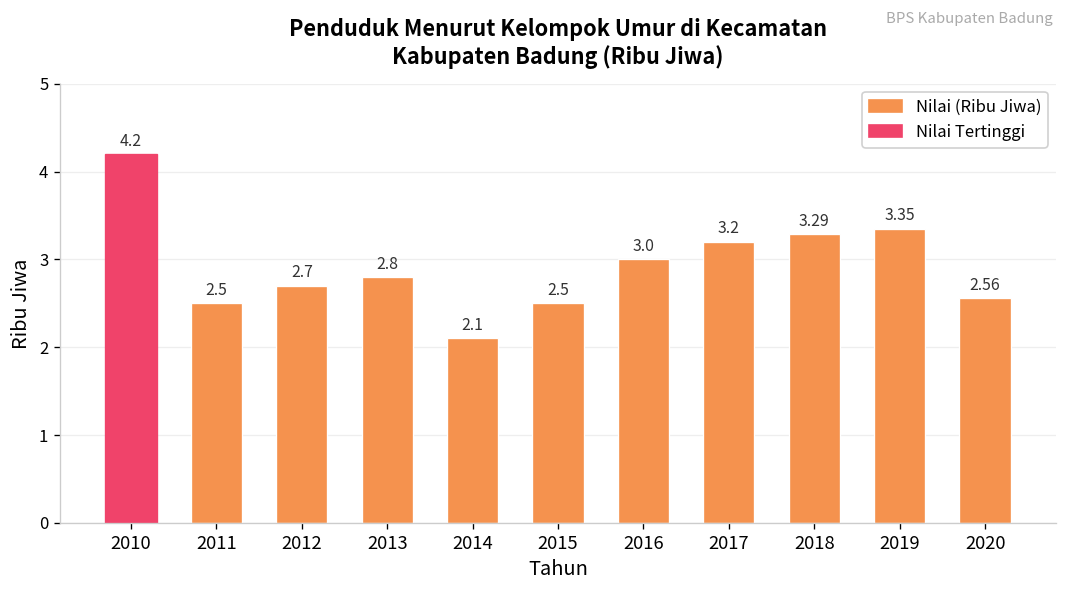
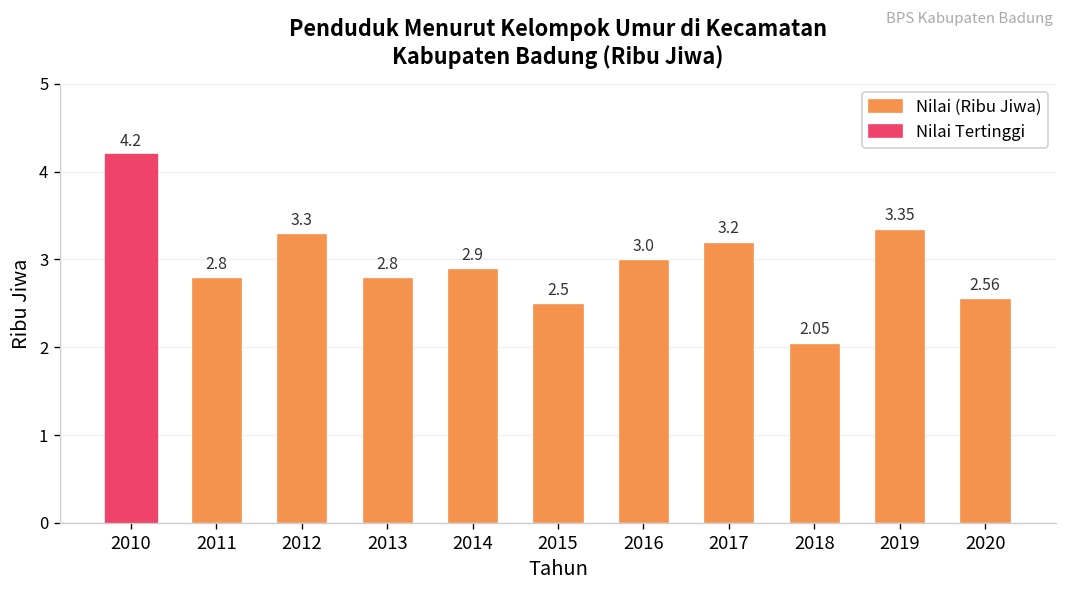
  {
    "2010": 4.2,
-   "2011": 2.5,
-   "2012": 2.7,
+   "2011": 2.8,
+   "2012": 3.3,
    "2013": 2.8,
-   "2014": 2.1,
+   "2014": 2.9,
    "2015": 2.5,
    "2016": 3.0,
    "2017": 3.2,
-   "2018": 3.29,
+   "2018": 2.05,
    "2019": 3.35,
    "2020": 2.56
  }
